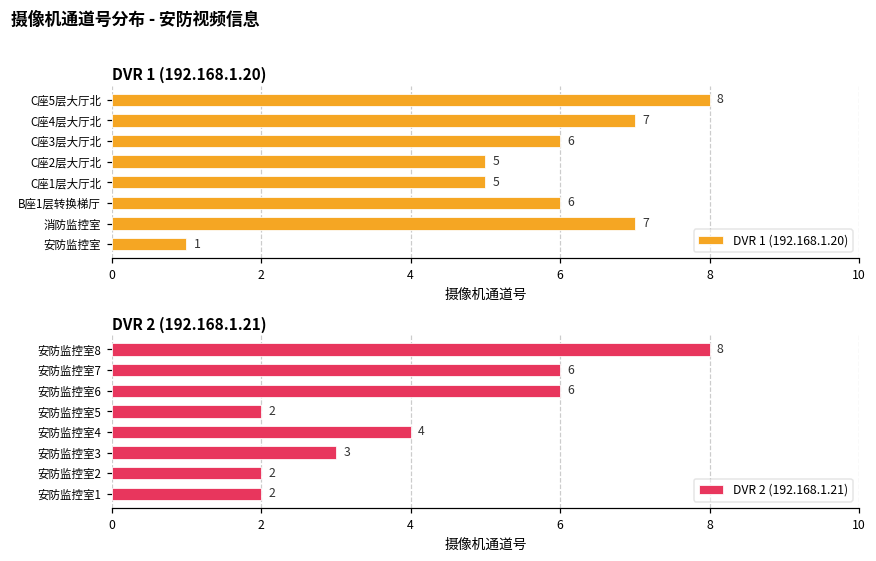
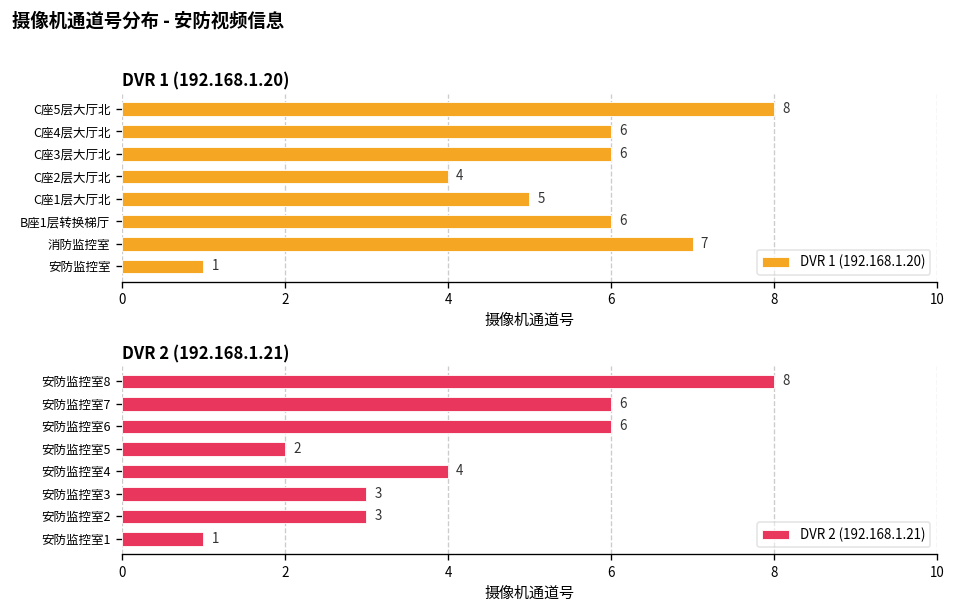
  {
    "DVR 1 (192.168.1.20)": {
      "C座5层大厅北": 8,
-     "C座4层大厅北": 7,
+     "C座4层大厅北": 6,
      "C座3层大厅北": 6,
-     "C座2层大厅北": 5,
+     "C座2层大厅北": 4,
      "C座1层大厅北": 5,
      "B座1层转换梯厅": 6,
      "消防监控室": 7,
      "安防监控室": 1
    },
    "DVR 2 (192.168.1.21)": {
      "安防监控室8": 8,
      "安防监控室7": 6,
      "安防监控室6": 6,
      "安防监控室5": 2,
      "安防监控室4": 4,
      "安防监控室3": 3,
-     "安防监控室2": 2,
-     "安防监控室1": 2
+     "安防监控室2": 3,
+     "安防监控室1": 1
    }
  }
